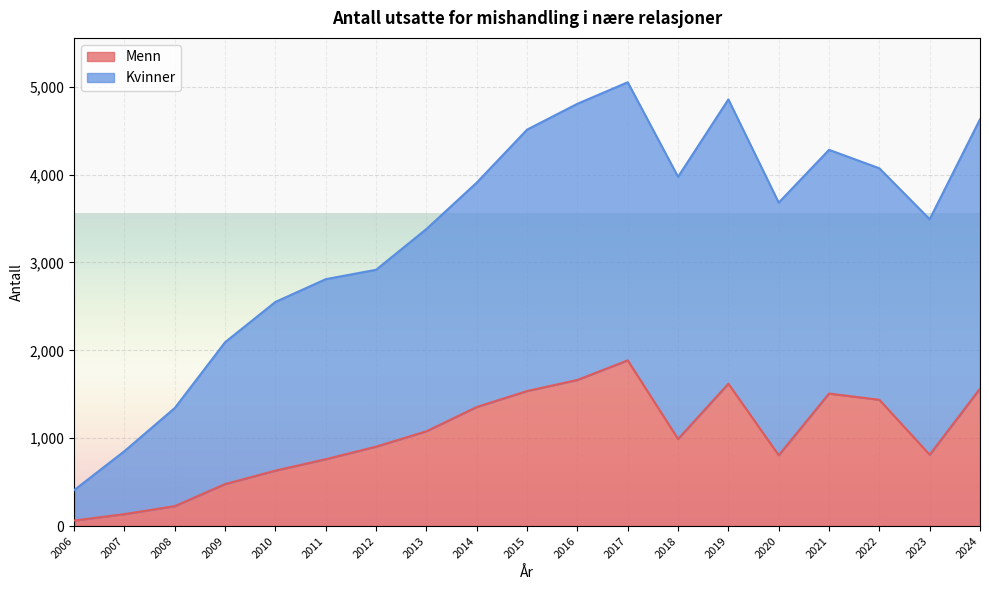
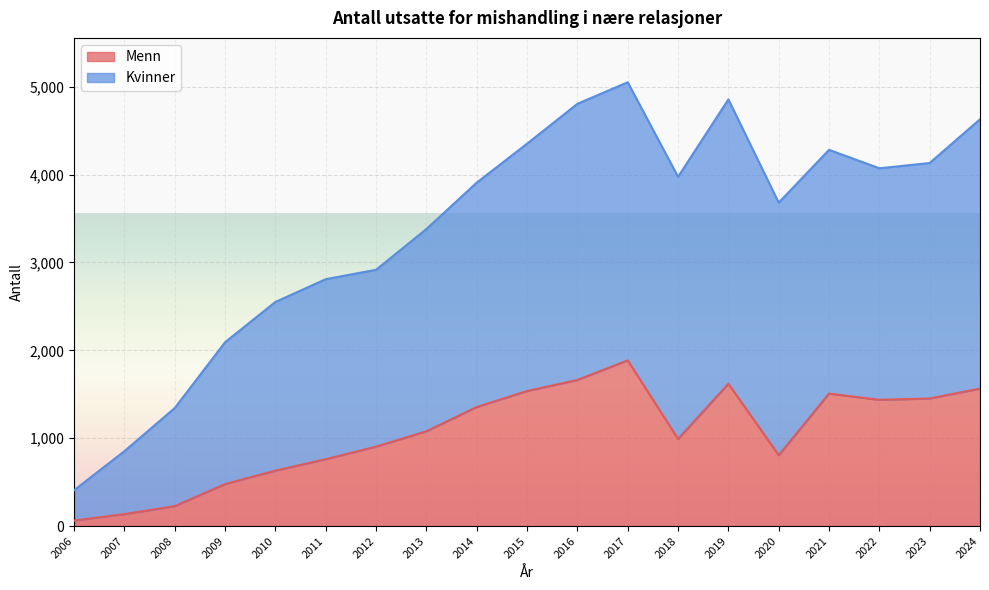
  {
    "Menn": {
      "2006": "100",
      "2007": "100",
      "2008": "200",
      "2009": "500",
      "2010": "600",
      "2011": "800",
      "2012": "900",
      "2013": "1,100",
      "2014": "1,400",
      "2015": "1,500",
      "2016": "1,700",
      "2017": "1,900",
      "2018": "1,000",
      "2019": "1,600",
      "2020": "800",
      "2021": "1,500",
      "2022": "1,400",
-     "2023": "800",
+     "2023": "1,500",
      "2024": "1,600"
    },
    "Kvinner": {
      "2006": "300",
      "2007": "700",
      "2008": "1,100",
      "2009": "1,600",
      "2010": "1,900",
      "2011": "2,000",
      "2012": "2,000",
      "2013": "2,300",
      "2014": "2,600",
-     "2015": "3,000",
+     "2015": "2,800",
      "2016": "3,100",
      "2017": "3,200",
      "2018": "3,000",
      "2019": "3,200",
      "2020": "2,900",
      "2021": "2,800",
      "2022": "2,600",
      "2023": "2,700",
      "2024": "3,100"
    }
  }
